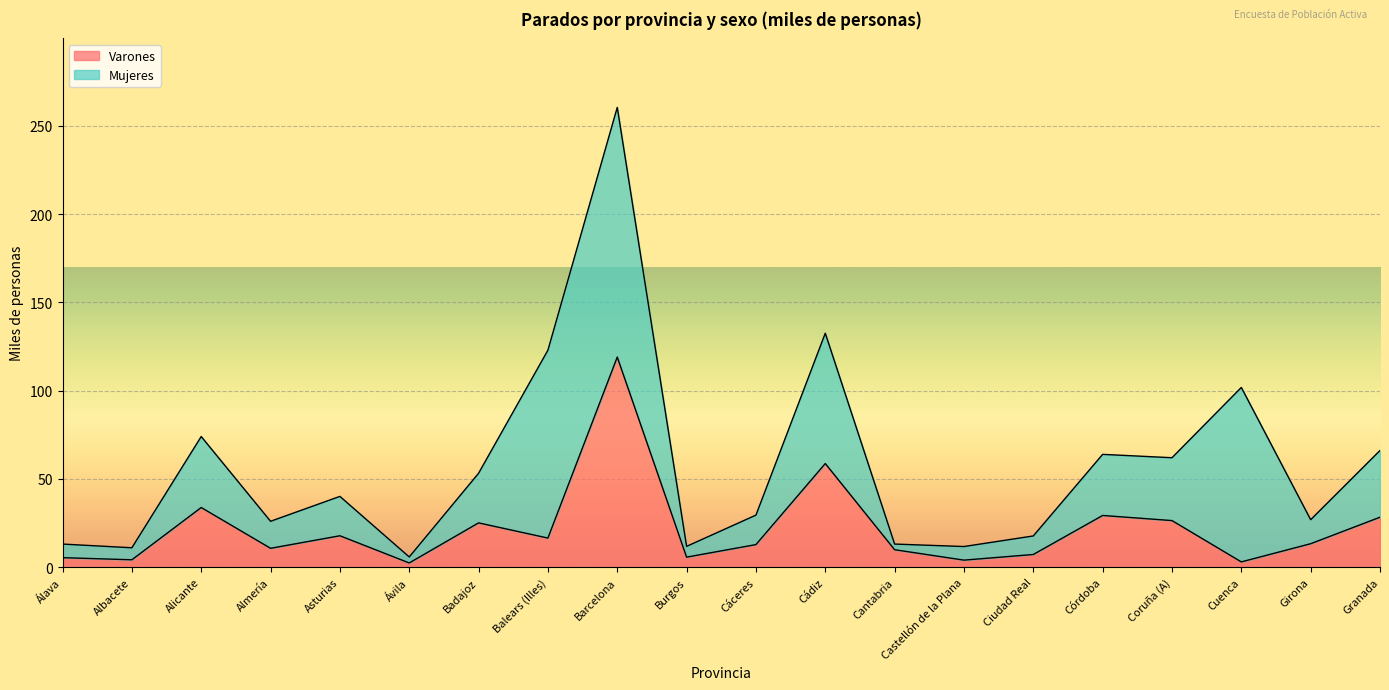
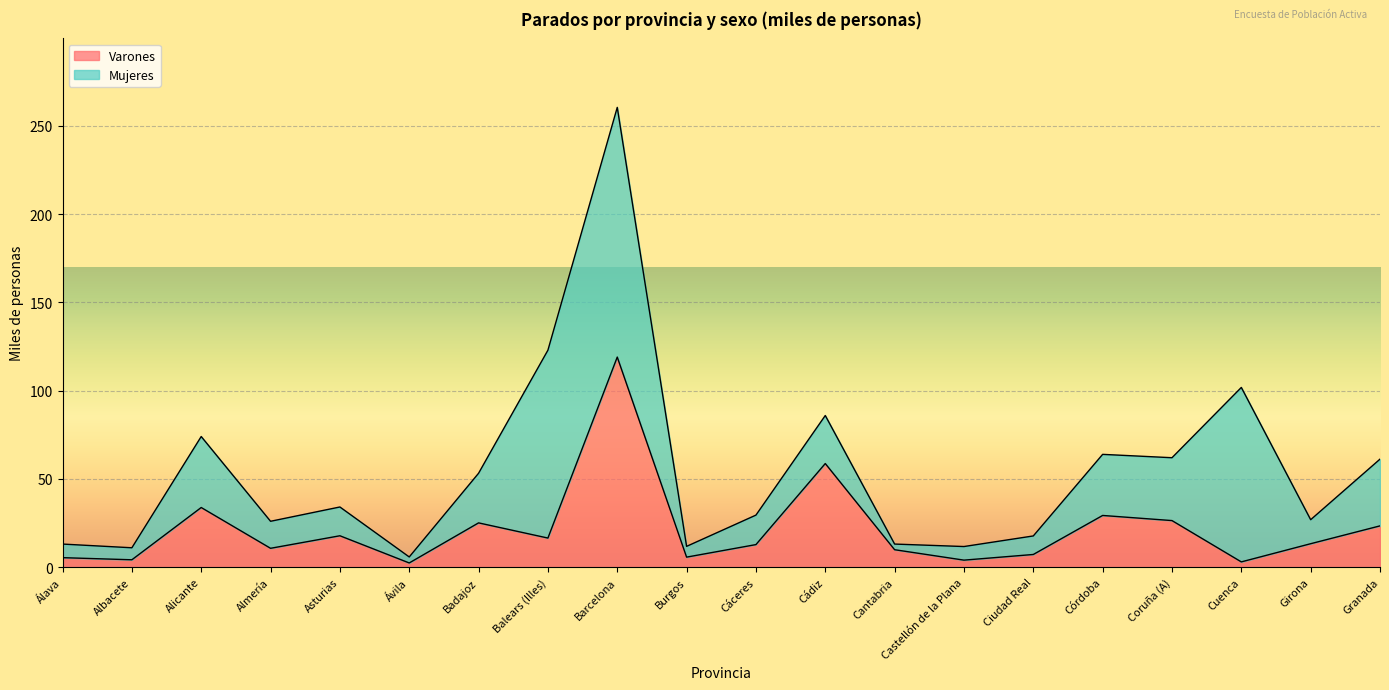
  {
    "Varones": {
      "Álava": 5,
      "Albacete": 4,
      "Alicante": 34,
      "Almería": 11,
      "Asturias": 18,
      "Ávila": 2,
      "Badajoz": 25,
      "Balears (Illes)": 17,
      "Barcelona": 119,
      "Burgos": 6,
      "Cáceres": 13,
      "Cádiz": 59,
      "Cantabria": 10,
      "Castellón de la Plana": 4,
      "Ciudad Real": 7,
      "Córdoba": 29,
      "Coruña (A)": 26,
      "Cuenca": 3,
      "Girona": 13,
-     "Granada": 28
+     "Granada": 23
    },
    "Mujeres": {
      "Álava": 8,
      "Albacete": 7,
      "Alicante": 40,
      "Almería": 15,
-     "Asturias": 22,
+     "Asturias": 16,
      "Ávila": 3,
      "Badajoz": 28,
      "Balears (Illes)": 106,
      "Barcelona": 141,
      "Burgos": 6,
      "Cáceres": 17,
-     "Cádiz": 74,
+     "Cádiz": 27,
      "Cantabria": 3,
      "Castellón de la Plana": 8,
      "Ciudad Real": 11,
      "Córdoba": 35,
      "Coruña (A)": 36,
      "Cuenca": 99,
      "Girona": 14,
      "Granada": 38
    }
  }
